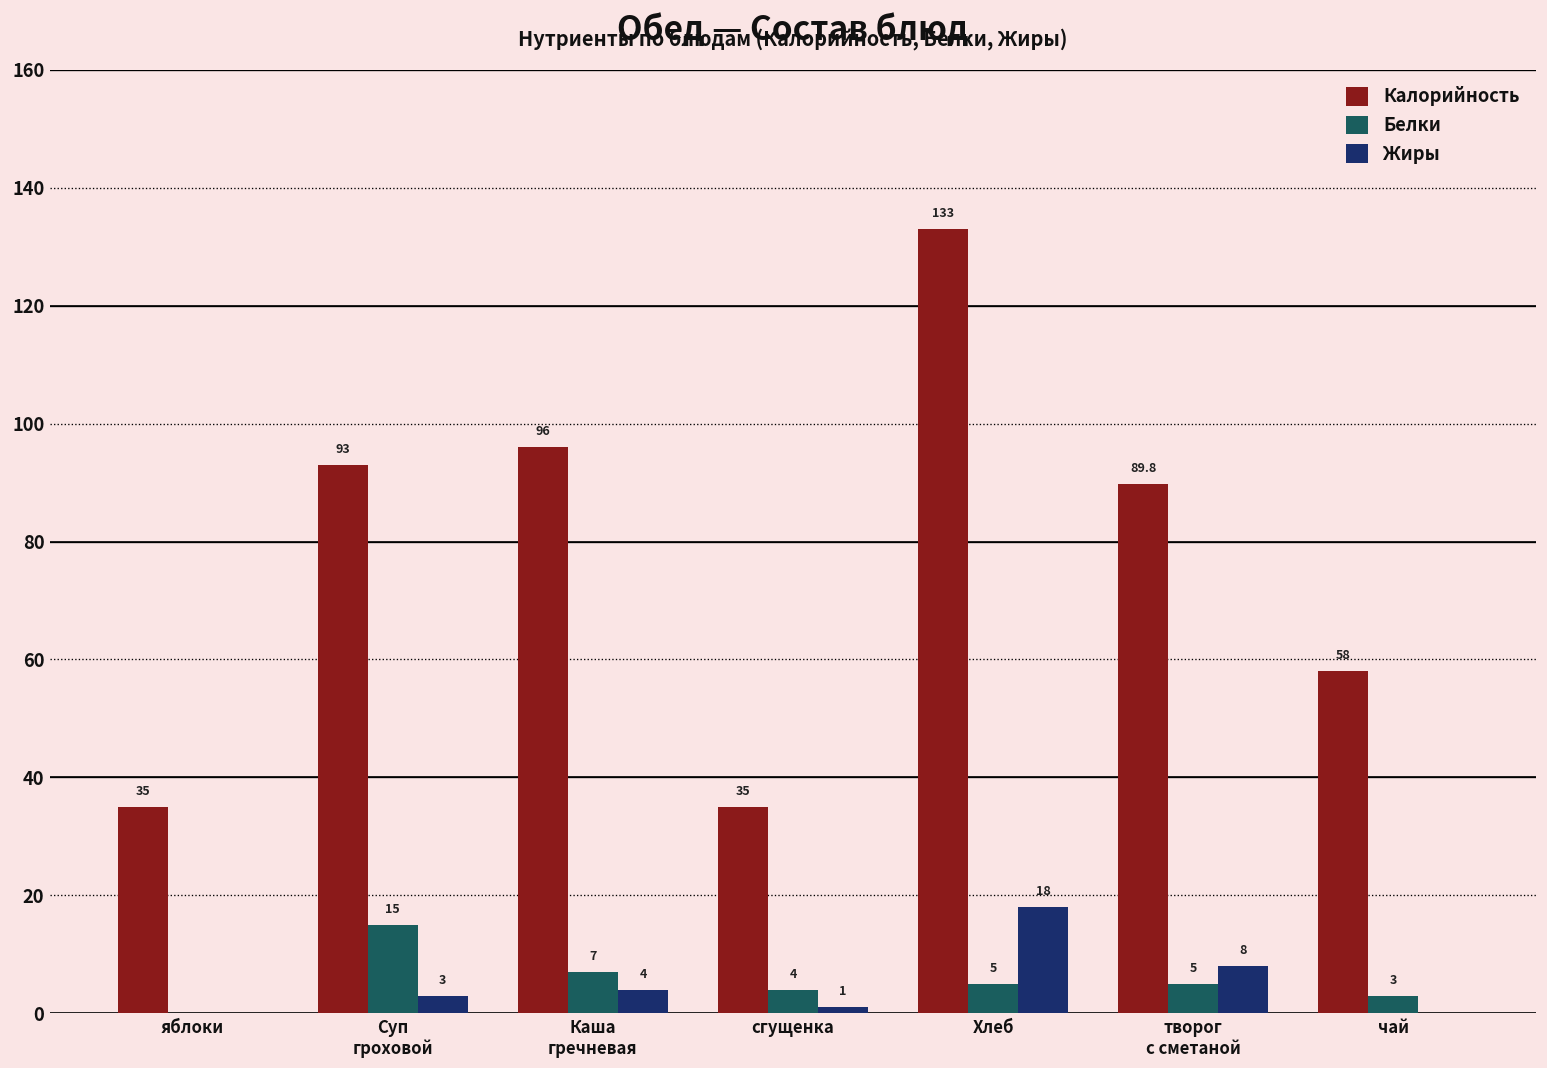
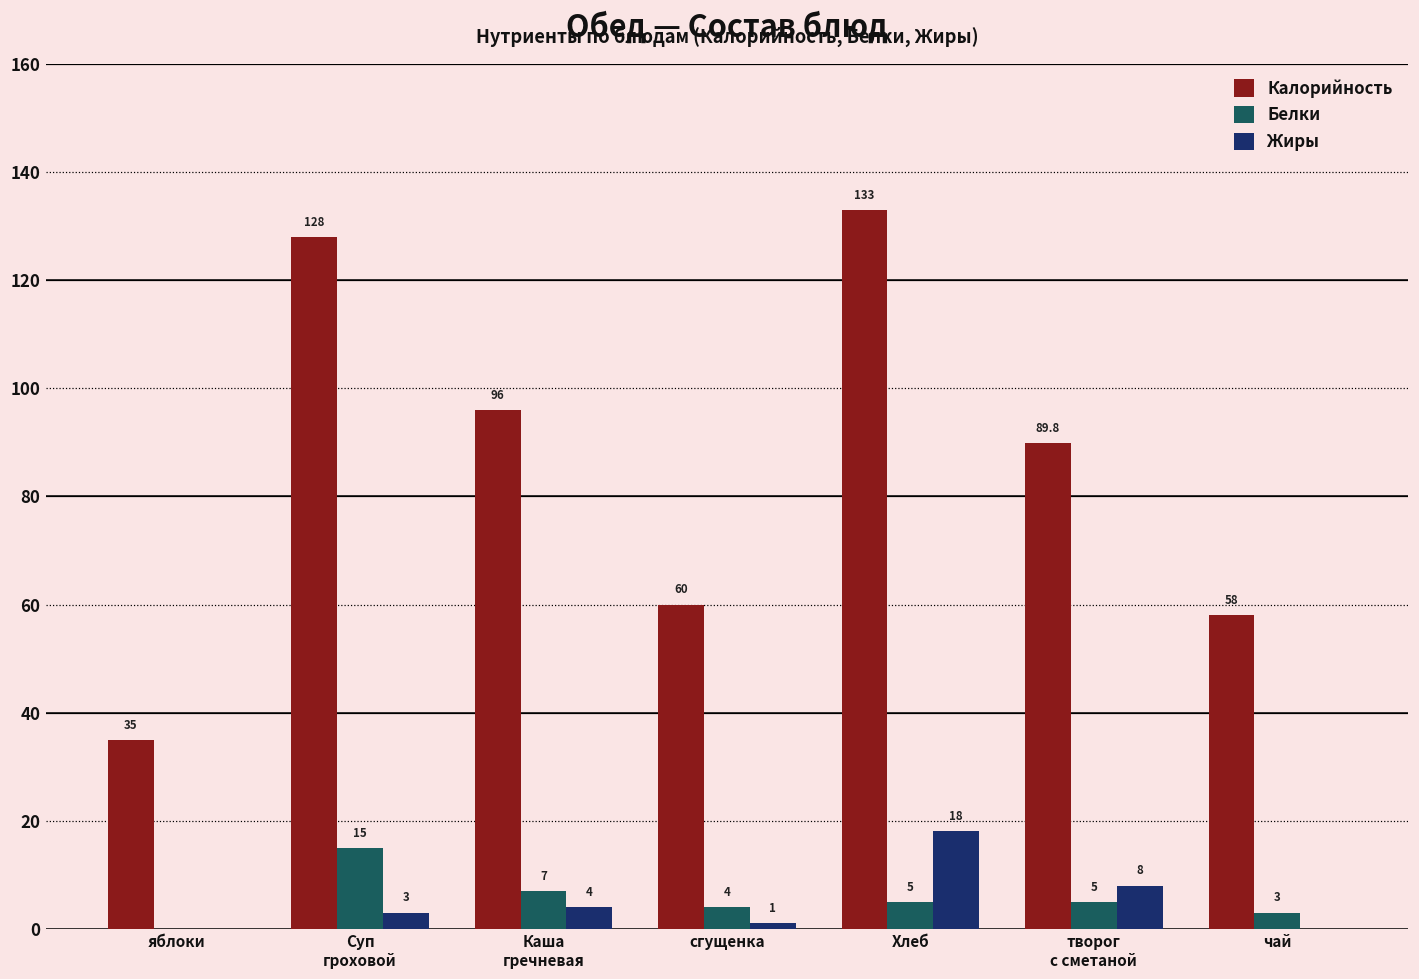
  {
    "Калорийность": {
      "яблоки": 35,
-     "Суп гроховой": 93,
+     "Суп гроховой": 128,
      "Каша гречневая": 96,
-     "сгущенка": 35,
+     "сгущенка": 60,
      "Хлеб": 133,
      "творог с сметаной": 89.8,
      "чай": 58
    }
  }
